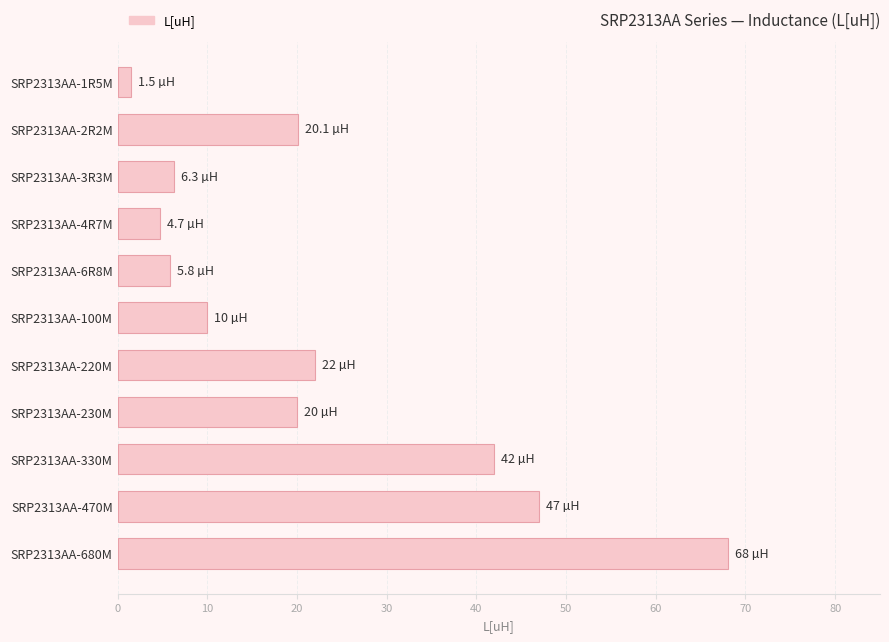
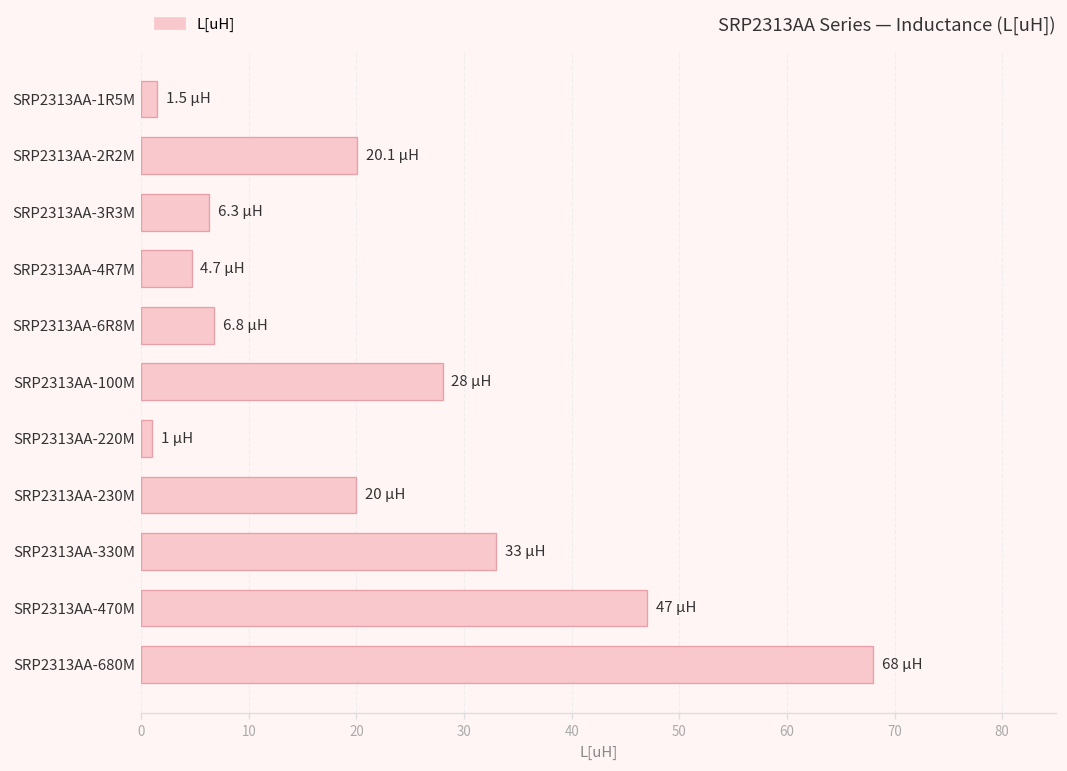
  {
    "SRP2313AA-1R5M": 1.5,
    "SRP2313AA-2R2M": 20.1,
    "SRP2313AA-3R3M": 6.3,
    "SRP2313AA-4R7M": 4.7,
-   "SRP2313AA-6R8M": 5.8,
-   "SRP2313AA-100M": 10,
-   "SRP2313AA-220M": 22,
+   "SRP2313AA-6R8M": 6.8,
+   "SRP2313AA-100M": 28,
+   "SRP2313AA-220M": 1,
    "SRP2313AA-230M": 20,
-   "SRP2313AA-330M": 42,
+   "SRP2313AA-330M": 33,
    "SRP2313AA-470M": 47,
    "SRP2313AA-680M": 68
  }
